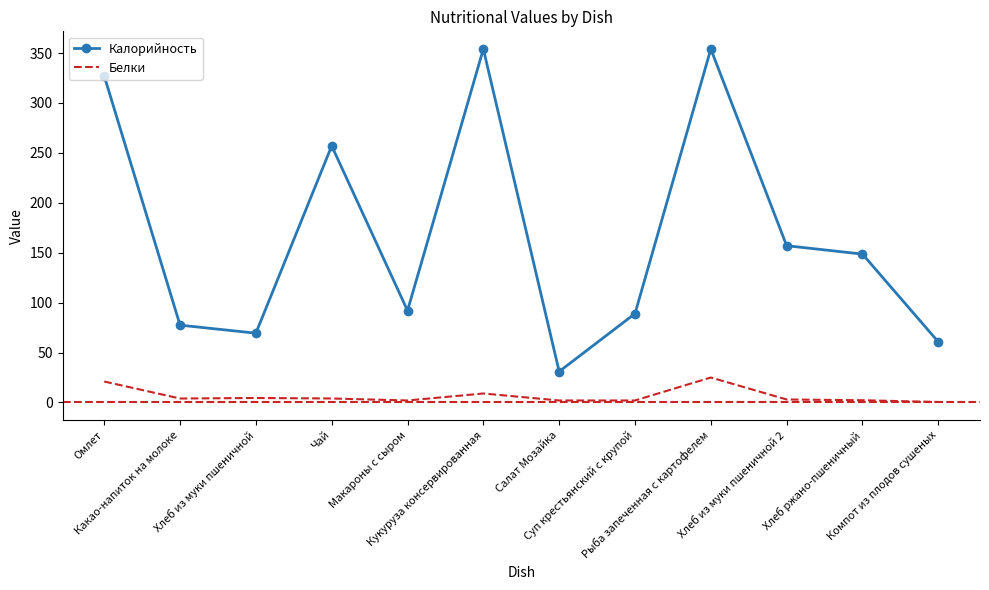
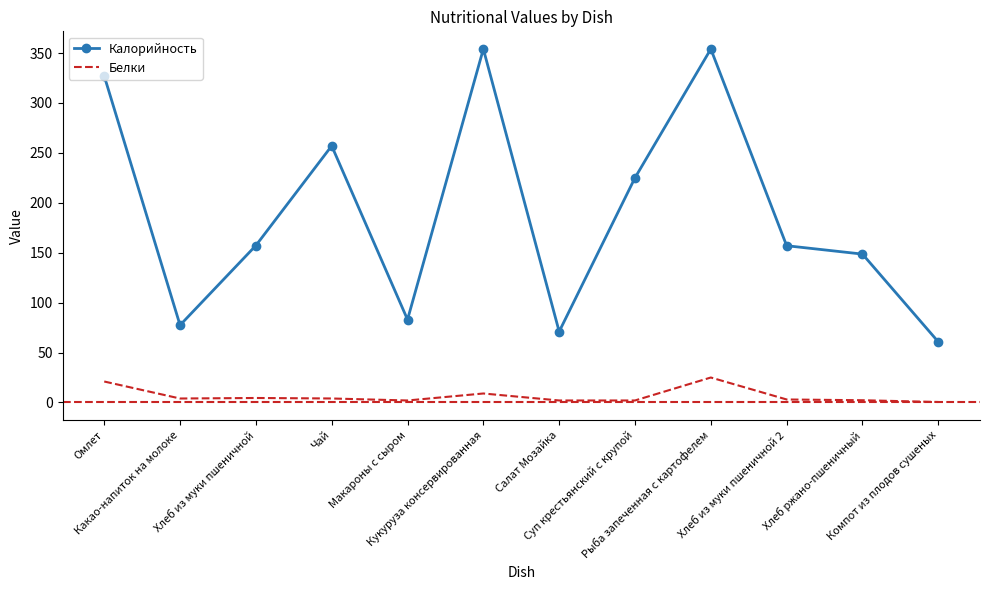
  {
    "Калорийность": {
      "Какао-напиток на молоке": 80,
-     "Хлеб из муки пшеничной": 70,
+     "Хлеб из муки пшеничной": 160,
      "Чай": 260,
-     "Макароны с сыром": 90,
+     "Макароны с сыром": 80,
      "Кукуруза консервированная": 350,
-     "Салат Мозайка": 30,
-     "Суп крестьянский с крупой": 90,
+     "Салат Мозайка": 70,
+     "Суп крестьянский с крупой": 230,
      "Рыба запеченная с картофелем": 350,
      "Хлеб из муки пшеничной 2": 160,
      "Хлеб ржано-пшеничный": 150,
      "Компот из плодов сушеных": 60
    }
  }
